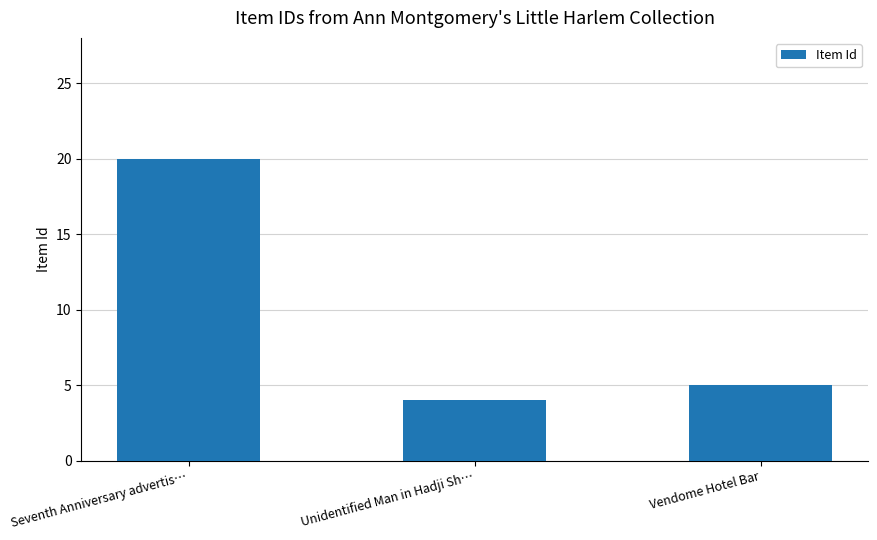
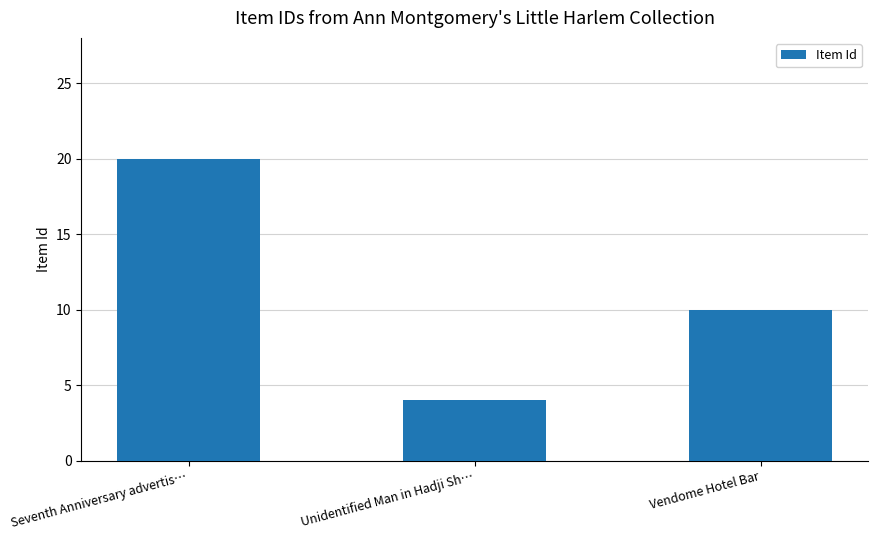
  {
    "Seventh Anniversary advertis…": 20,
    "Unidentified Man in Hadji Sh…": 4,
-   "Vendome Hotel Bar": 5
+   "Vendome Hotel Bar": 10
  }
